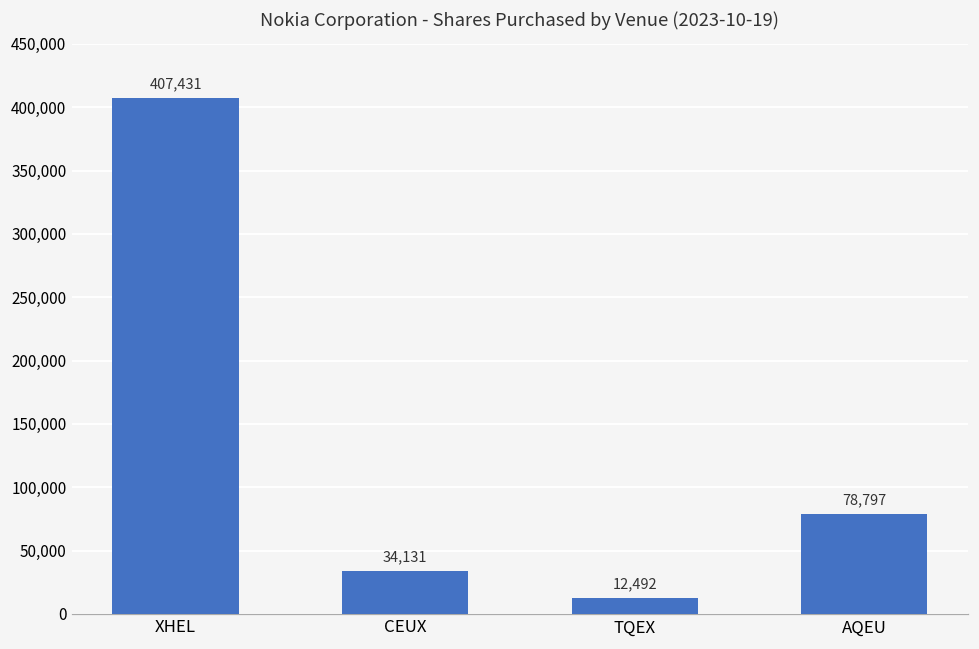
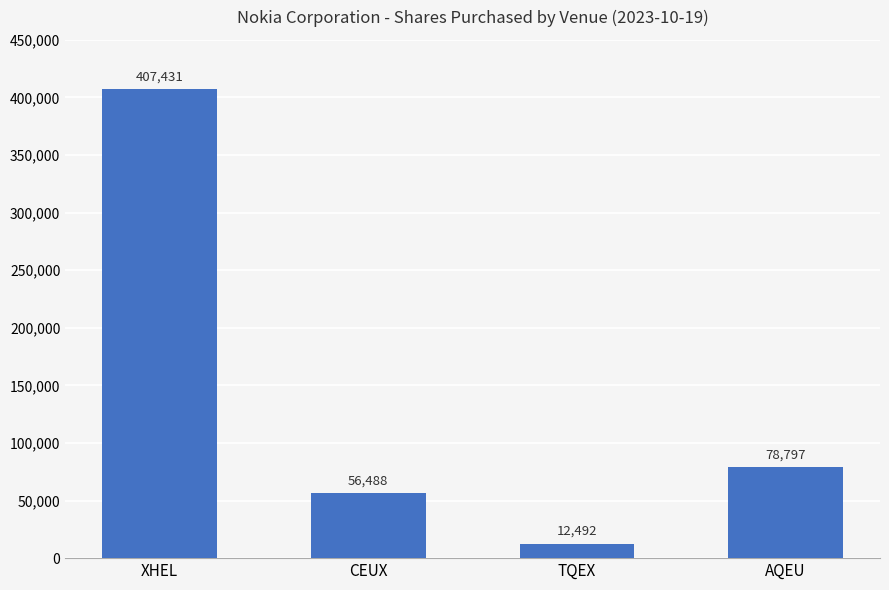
  {
    "XHEL": "407,431",
-   "CEUX": "34,131",
+   "CEUX": "56,488",
    "TQEX": "12,492",
    "AQEU": "78,797"
  }
